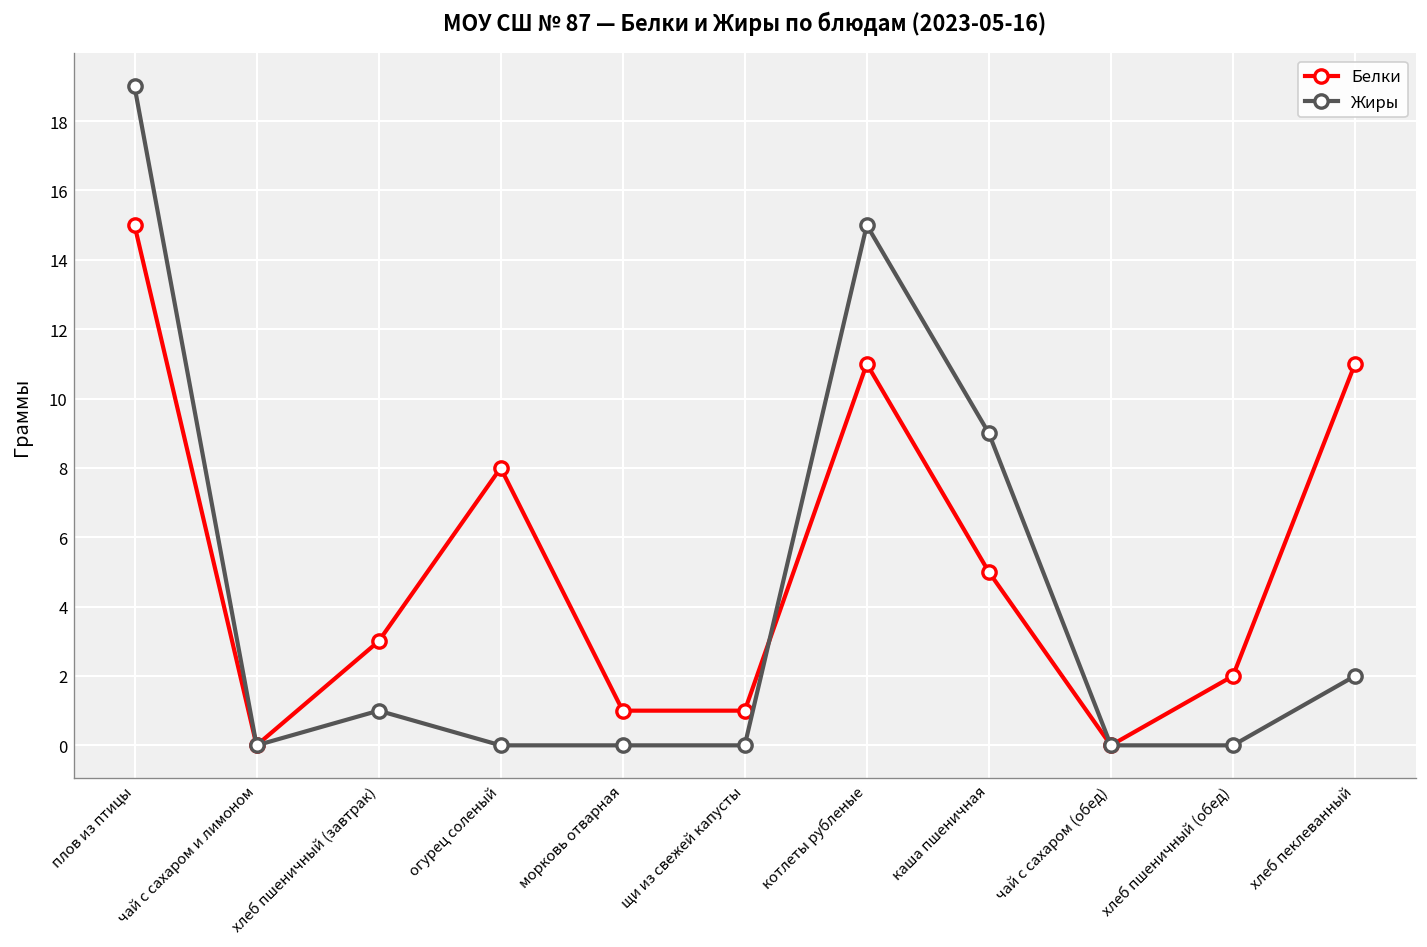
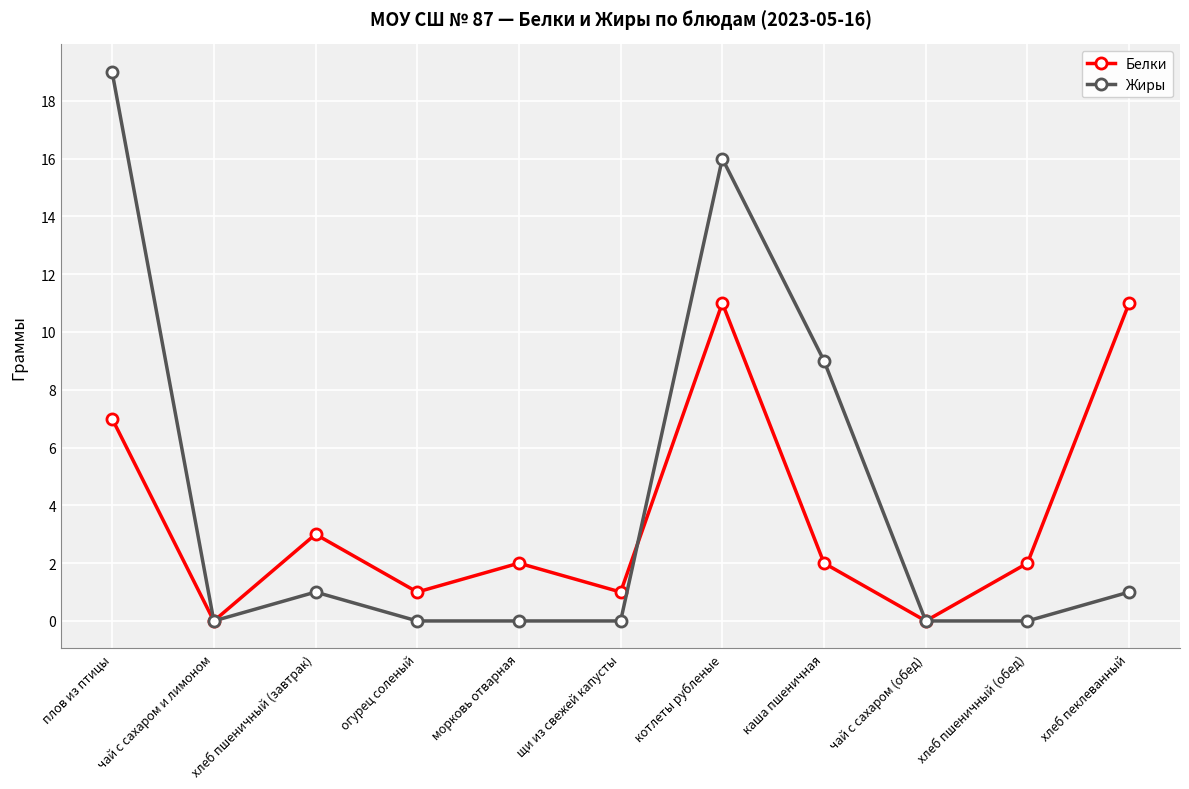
  {
    "Белки": {
-     "плов из птицы": 15,
+     "плов из птицы": 7,
      "хлеб пшеничный (завтрак)": 3,
-     "огурец соленый": 8,
-     "морковь отварная": 1,
+     "огурец соленый": 1,
+     "морковь отварная": 2,
      "щи из свежей капусты": 1,
      "котлеты рубленые": 11,
-     "каша пшеничная": 5,
+     "каша пшеничная": 2,
      "хлеб пшеничный (обед)": 2,
      "хлеб пеклеванный": 11
    },
    "Жиры": {
      "плов из птицы": 19,
      "хлеб пшеничный (завтрак)": 1,
      "огурец соленый": 0,
      "морковь отварная": 0,
      "щи из свежей капусты": 0,
-     "котлеты рубленые": 15,
+     "котлеты рубленые": 16,
      "каша пшеничная": 9,
      "хлеб пшеничный (обед)": 0,
-     "хлеб пеклеванный": 2
+     "хлеб пеклеванный": 1
    }
  }
